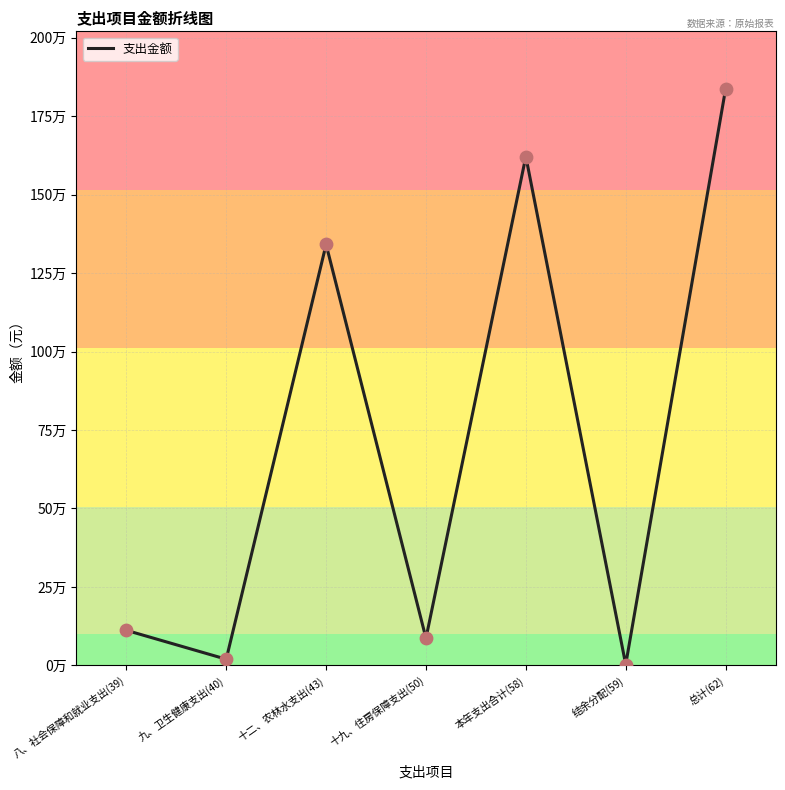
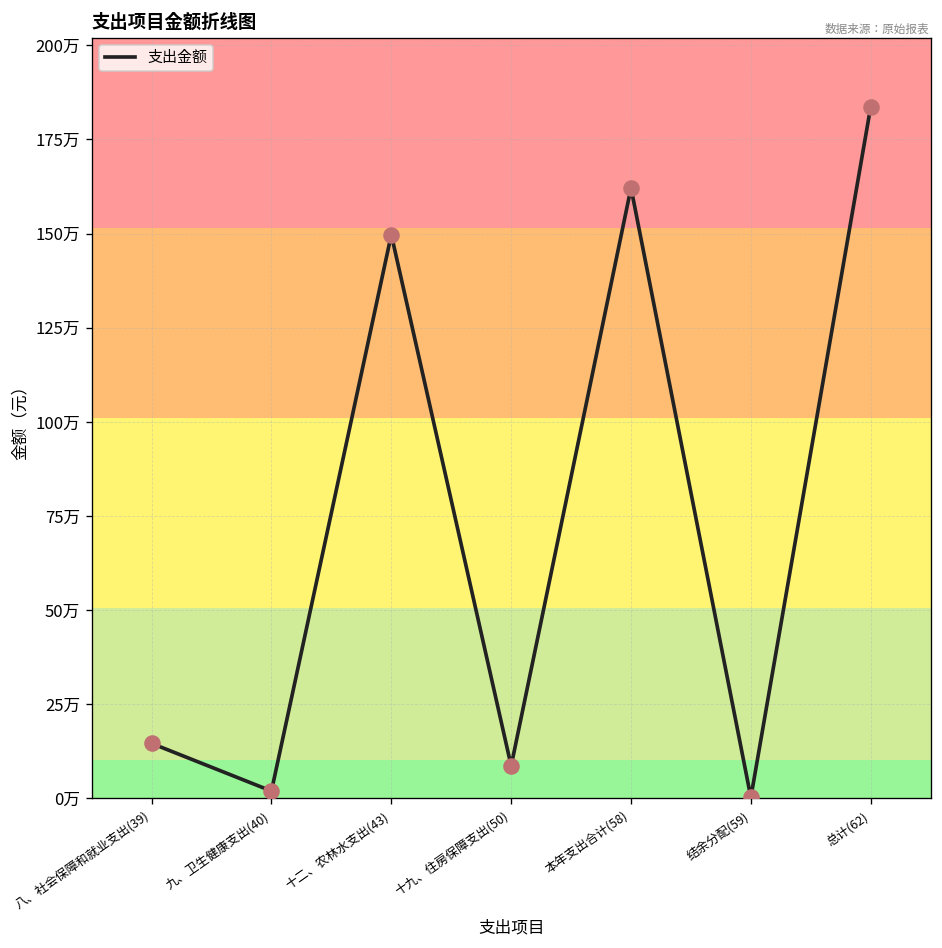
  {
-   "八、社会保障和就业支出(39)": "11万",
+   "八、社会保障和就业支出(39)": "15万",
    "九、卫生健康支出(40)": "2万",
-   "十二、农林水支出(43)": "134万",
+   "十二、农林水支出(43)": "150万",
    "十九、住房保障支出(50)": "9万",
    "本年支出合计(58)": "162万",
    "结余分配(59)": "0万",
    "总计(62)": "184万"
  }
